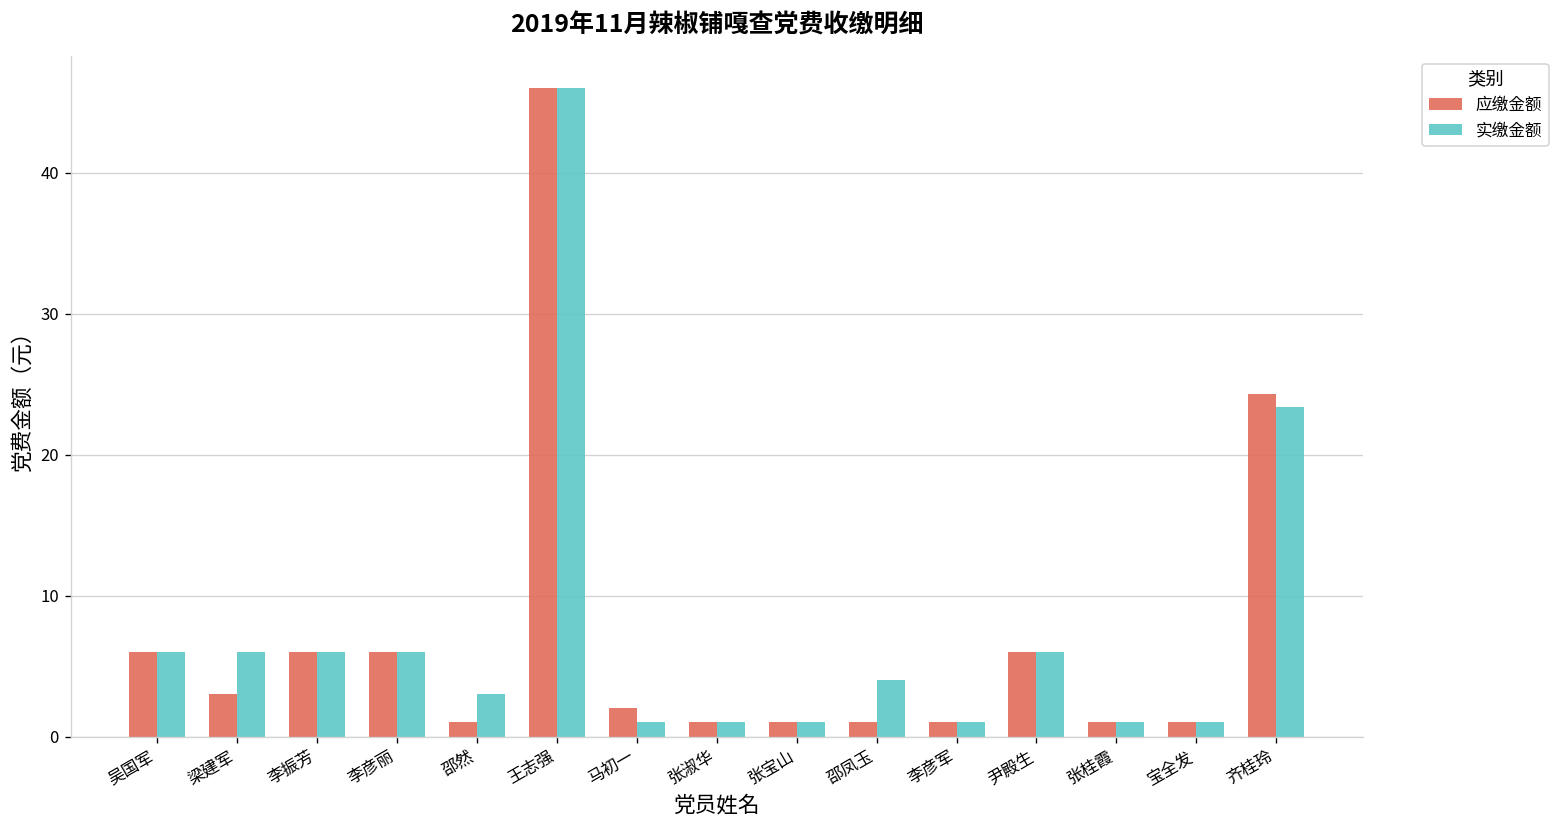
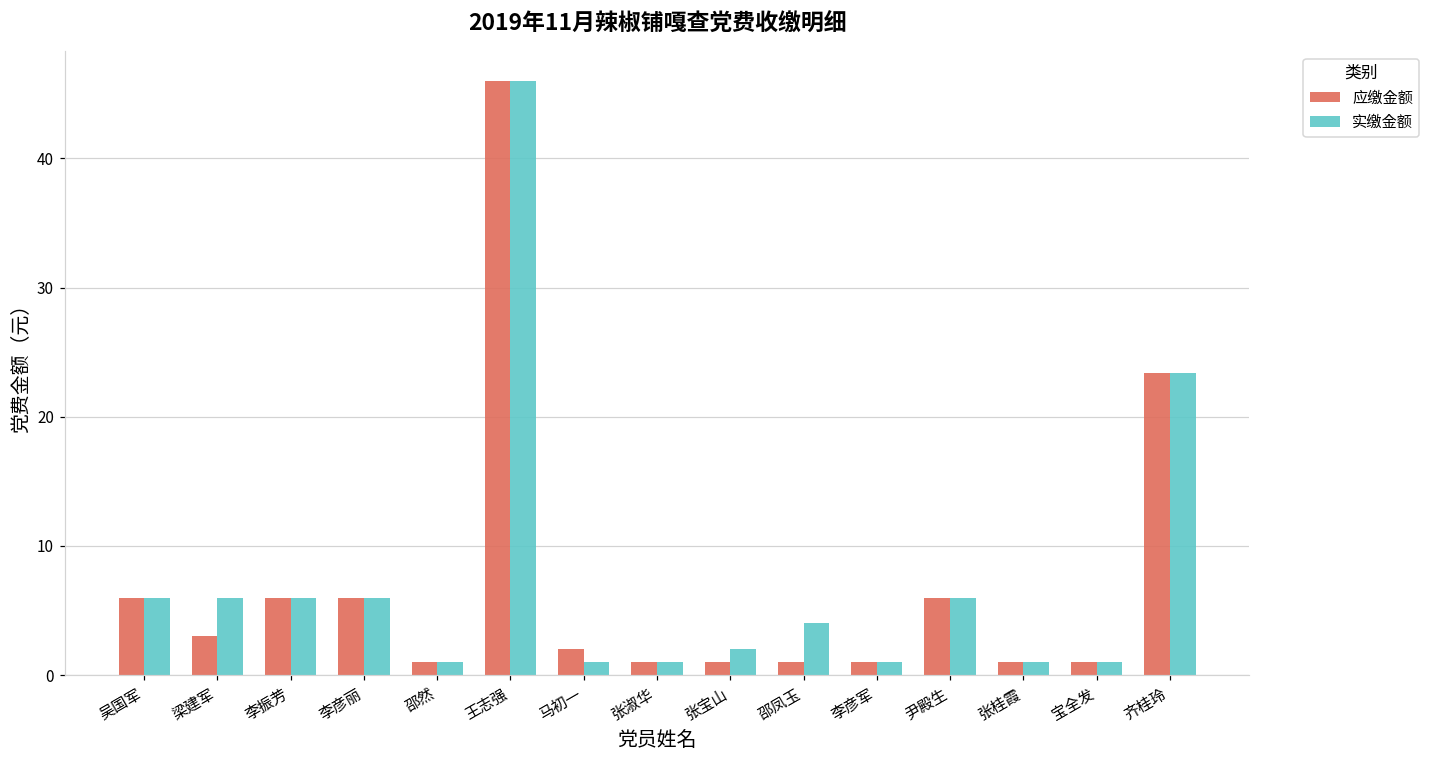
  {
    "应缴金额": {
      "吴国军": 6.0,
      "梁建军": 3.0,
      "李振芳": 6.0,
      "李彦丽": 6.0,
      "邵然": 1.0,
      "王志强": 46.0,
      "马初一": 2.0,
      "张淑华": 1.0,
      "张宝山": 1.0,
      "邵凤玉": 1.0,
      "李彦军": 1.0,
      "尹殿生": 6.0,
      "张桂霞": 1.0,
      "宝全发": 1.0,
-     "齐桂玲": 24.3
+     "齐桂玲": 23.4
    },
    "实缴金额": {
      "吴国军": 6,
      "梁建军": 6,
      "李振芳": 6,
      "李彦丽": 6,
-     "邵然": 3,
+     "邵然": 1,
      "王志强": 46,
      "马初一": 1,
      "张淑华": 1,
-     "张宝山": 1,
+     "张宝山": 2,
      "邵凤玉": 4,
      "李彦军": 1,
      "尹殿生": 6,
      "张桂霞": 1,
      "宝全发": 1,
      "齐桂玲": 23.4
    }
  }
